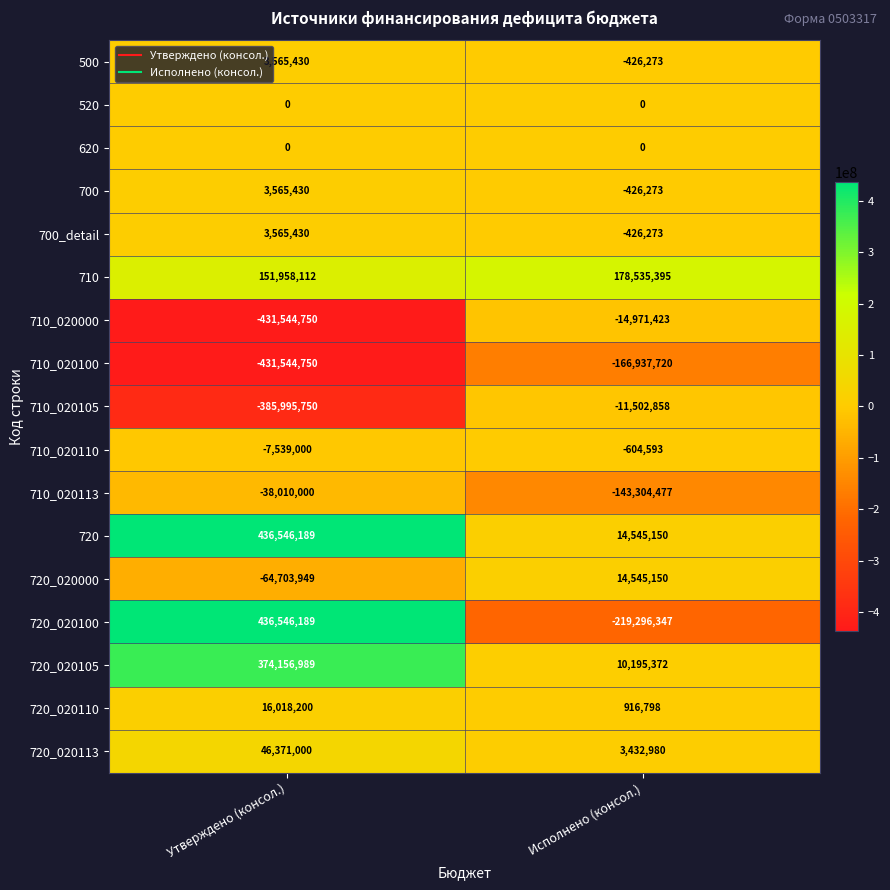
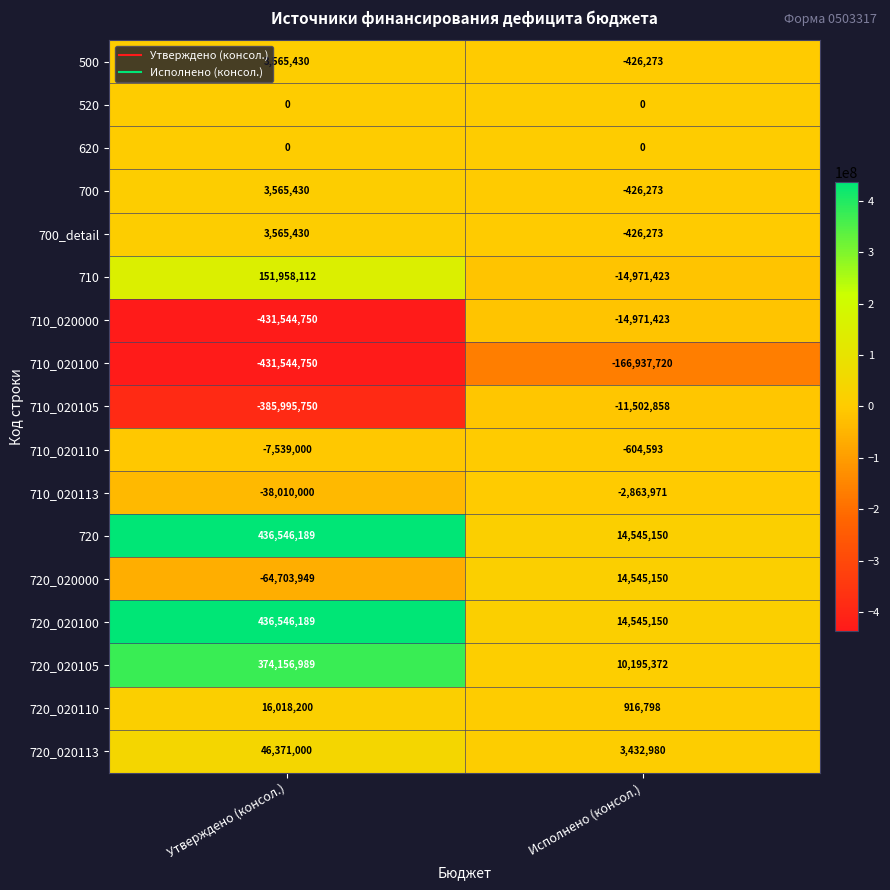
  {
    "500": {
      "Исполнено (консол.)": "-426,273"
    },
    "520": {
      "Утверждено (консол.)": "0",
      "Исполнено (консол.)": "0"
    },
    "620": {
      "Утверждено (консол.)": "0",
      "Исполнено (консол.)": "0"
    },
    "700": {
      "Утверждено (консол.)": "3,565,430",
      "Исполнено (консол.)": "-426,273"
    },
    "700_detail": {
      "Утверждено (консол.)": "3,565,430",
      "Исполнено (консол.)": "-426,273"
    },
    "710": {
      "Утверждено (консол.)": "151,958,112",
-     "Исполнено (консол.)": "178,535,395"
+     "Исполнено (консол.)": "-14,971,423"
    },
    "710_020000": {
      "Утверждено (консол.)": "-431,544,750",
      "Исполнено (консол.)": "-14,971,423"
    },
    "710_020100": {
      "Утверждено (консол.)": "-431,544,750",
      "Исполнено (консол.)": "-166,937,720"
    },
    "710_020105": {
      "Утверждено (консол.)": "-385,995,750",
      "Исполнено (консол.)": "-11,502,858"
    },
    "710_020110": {
      "Утверждено (консол.)": "-7,539,000",
      "Исполнено (консол.)": "-604,593"
    },
    "710_020113": {
      "Утверждено (консол.)": "-38,010,000",
-     "Исполнено (консол.)": "-143,304,477"
+     "Исполнено (консол.)": "-2,863,971"
    },
    "720": {
      "Утверждено (консол.)": "436,546,189",
      "Исполнено (консол.)": "14,545,150"
    },
    "720_020000": {
      "Утверждено (консол.)": "-64,703,949",
      "Исполнено (консол.)": "14,545,150"
    },
    "720_020100": {
      "Утверждено (консол.)": "436,546,189",
-     "Исполнено (консол.)": "-219,296,347"
+     "Исполнено (консол.)": "14,545,150"
    },
    "720_020105": {
      "Утверждено (консол.)": "374,156,989",
      "Исполнено (консол.)": "10,195,372"
    },
    "720_020110": {
      "Утверждено (консол.)": "16,018,200",
      "Исполнено (консол.)": "916,798"
    },
    "720_020113": {
      "Утверждено (консол.)": "46,371,000",
      "Исполнено (консол.)": "3,432,980"
    }
  }
